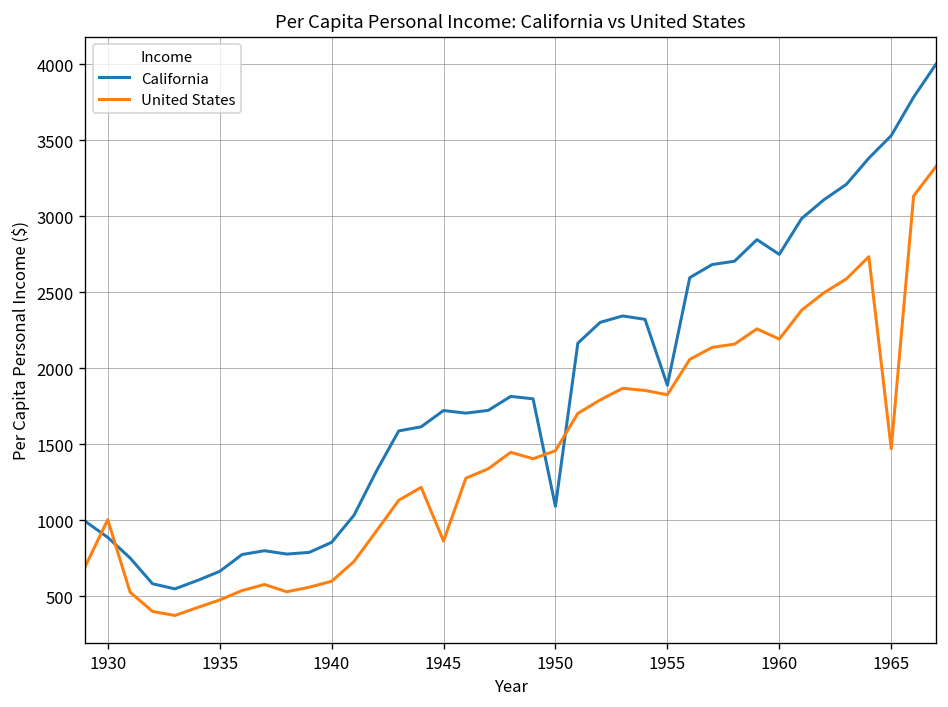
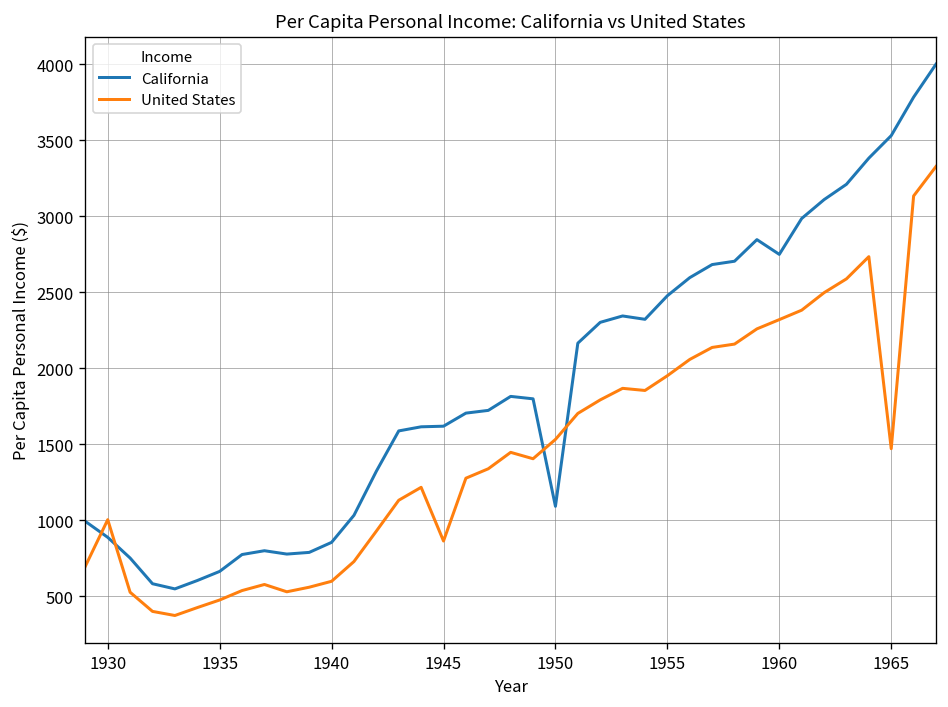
  {
    "California": {
      "1930": 890,
      "1935": 670,
      "1940": 860,
-     "1945": 1720,
+     "1945": 1620,
      "1950": 1090,
-     "1955": 1890,
+     "1955": 2480,
      "1960": 2750,
      "1965": 3530
    },
    "United States": {
      "1930": 1010,
      "1935": 480,
      "1940": 600,
      "1945": 870,
-     "1950": 1460,
-     "1955": 1830,
-     "1960": 2190,
+     "1950": 1530,
+     "1955": 1950,
+     "1960": 2320,
      "1965": 1470
    }
  }
